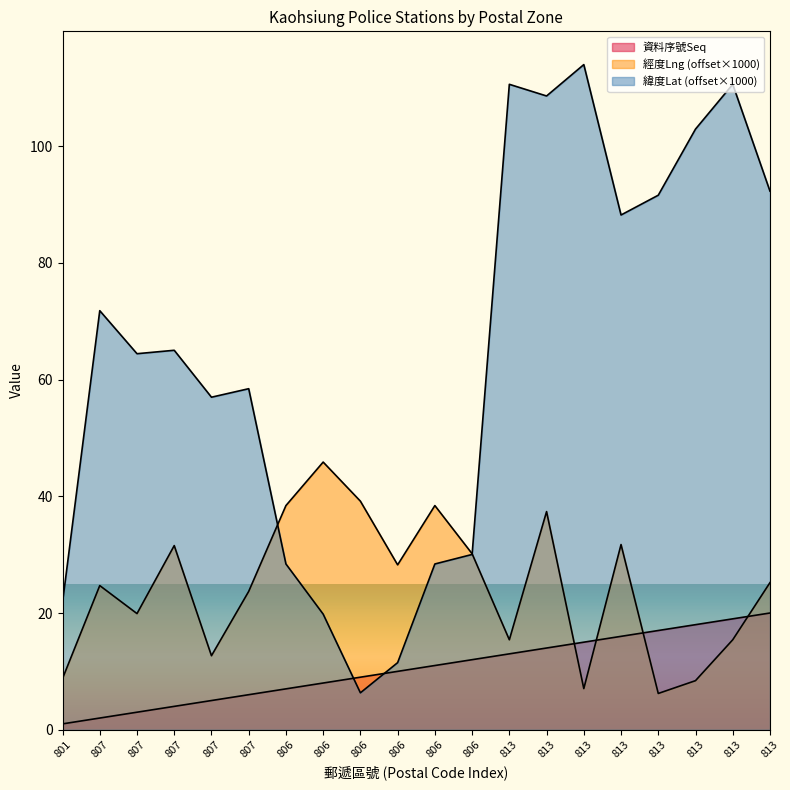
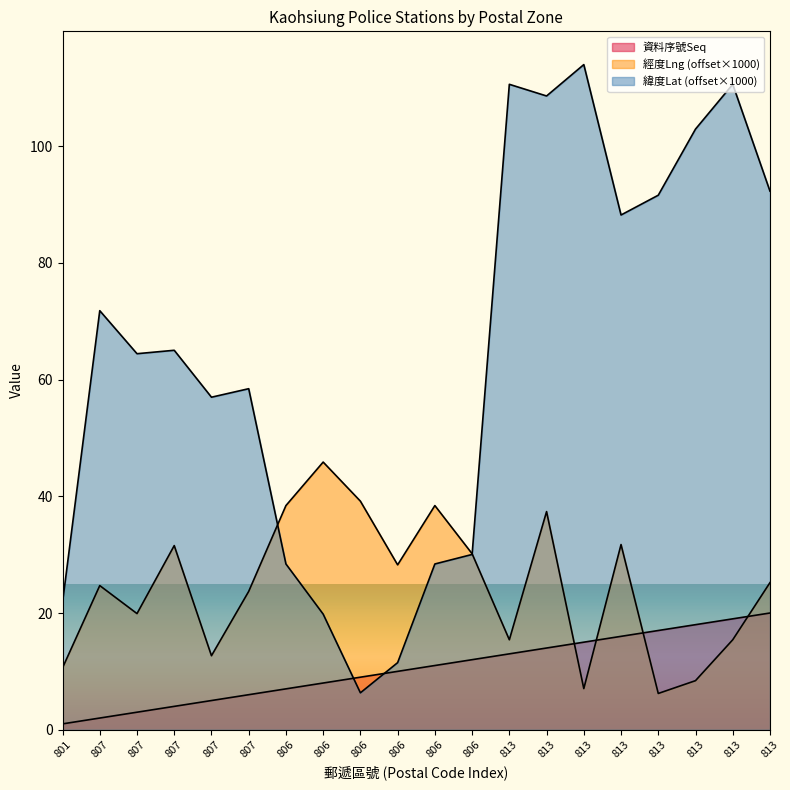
  {
    "資料序號Seq": {
      "801": 1
    },
    "經度Lng (offset×1000)": {
-     "801": 9
+     "801": 11
    },
    "緯度Lat (offset×1000)": {
      "801": 22
    }
  }
